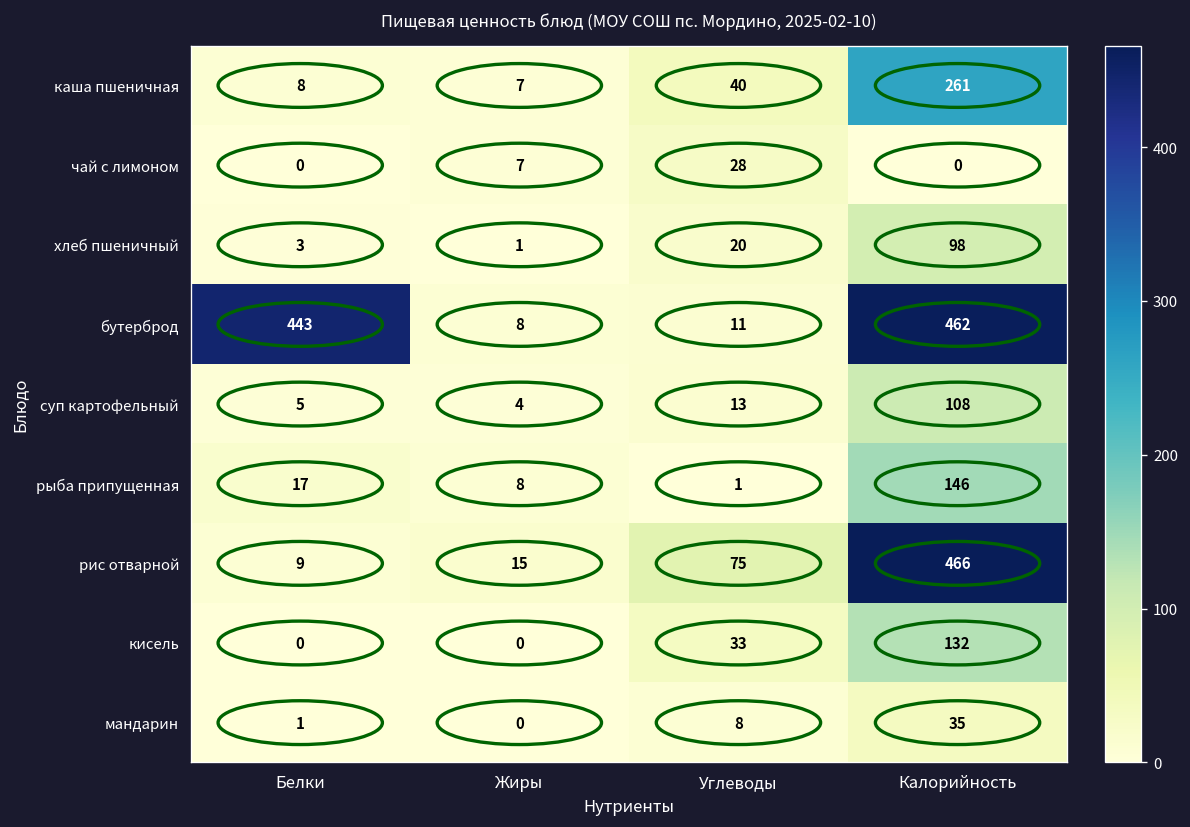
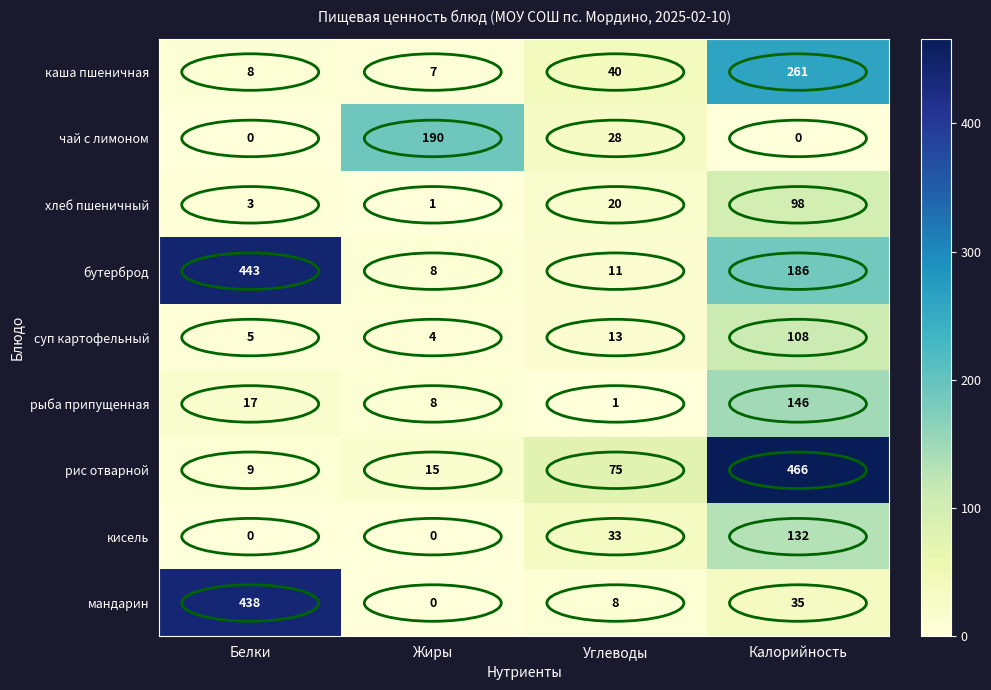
  {
    "каша пшеничная": {
      "Белки": 8,
      "Жиры": 7,
      "Углеводы": 40,
      "Калорийность": 261
    },
    "чай с лимоном": {
      "Белки": 0,
-     "Жиры": 7,
+     "Жиры": 190,
      "Углеводы": 28,
      "Калорийность": 0
    },
    "хлеб пшеничный": {
      "Белки": 3,
      "Жиры": 1,
      "Углеводы": 20,
      "Калорийность": 98
    },
    "бутерброд": {
      "Белки": 443,
      "Жиры": 8,
      "Углеводы": 11,
-     "Калорийность": 462
+     "Калорийность": 186
    },
    "суп картофельный": {
      "Белки": 5,
      "Жиры": 4,
      "Углеводы": 13,
      "Калорийность": 108
    },
    "рыба припущенная": {
      "Белки": 17,
      "Жиры": 8,
      "Углеводы": 1,
      "Калорийность": 146
    },
    "рис отварной": {
      "Белки": 9,
      "Жиры": 15,
      "Углеводы": 75,
      "Калорийность": 466
    },
    "кисель": {
      "Белки": 0,
      "Жиры": 0,
      "Углеводы": 33,
      "Калорийность": 132
    },
    "мандарин": {
-     "Белки": 1,
+     "Белки": 438,
      "Жиры": 0,
      "Углеводы": 8,
      "Калорийность": 35
    }
  }
